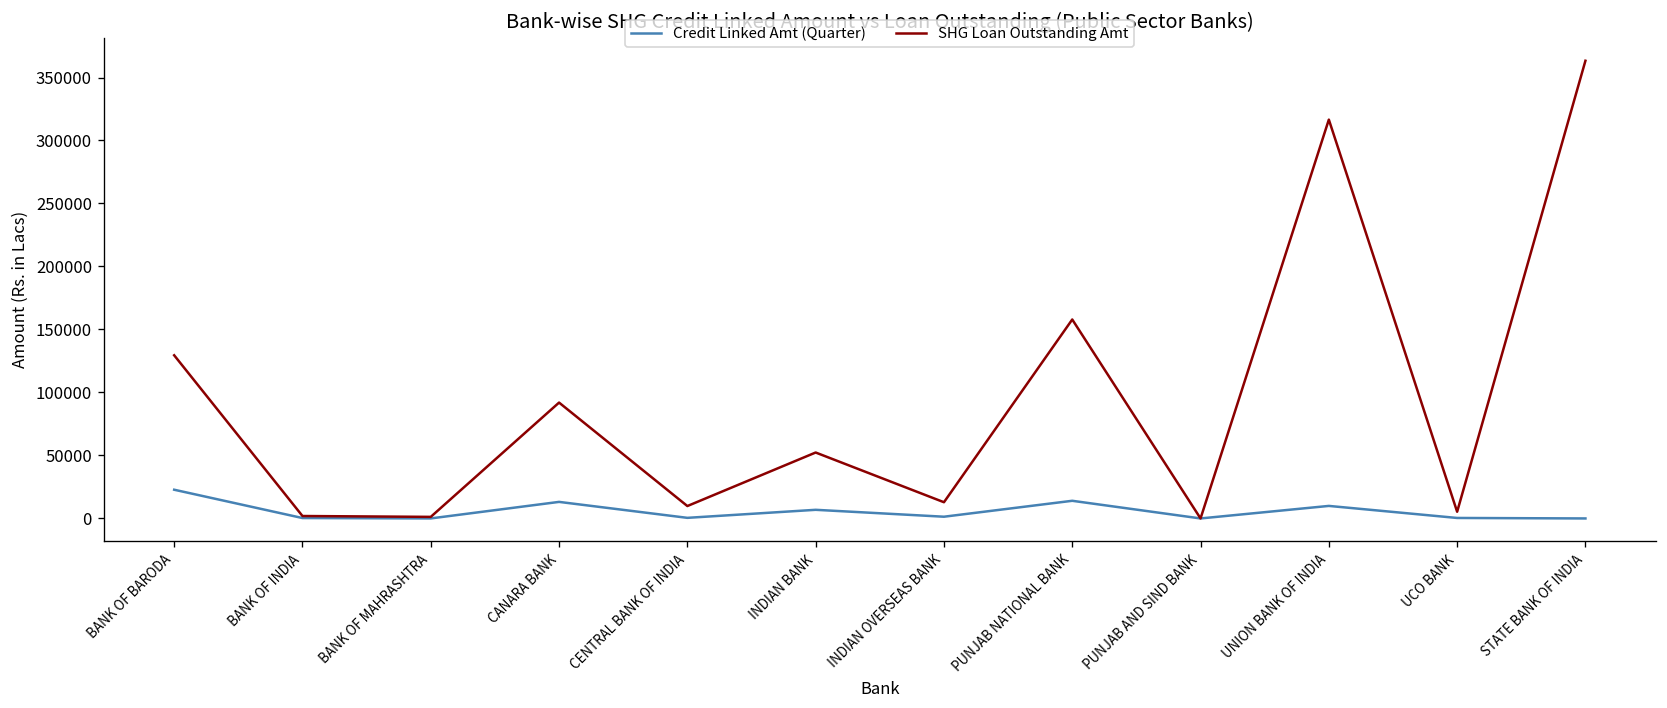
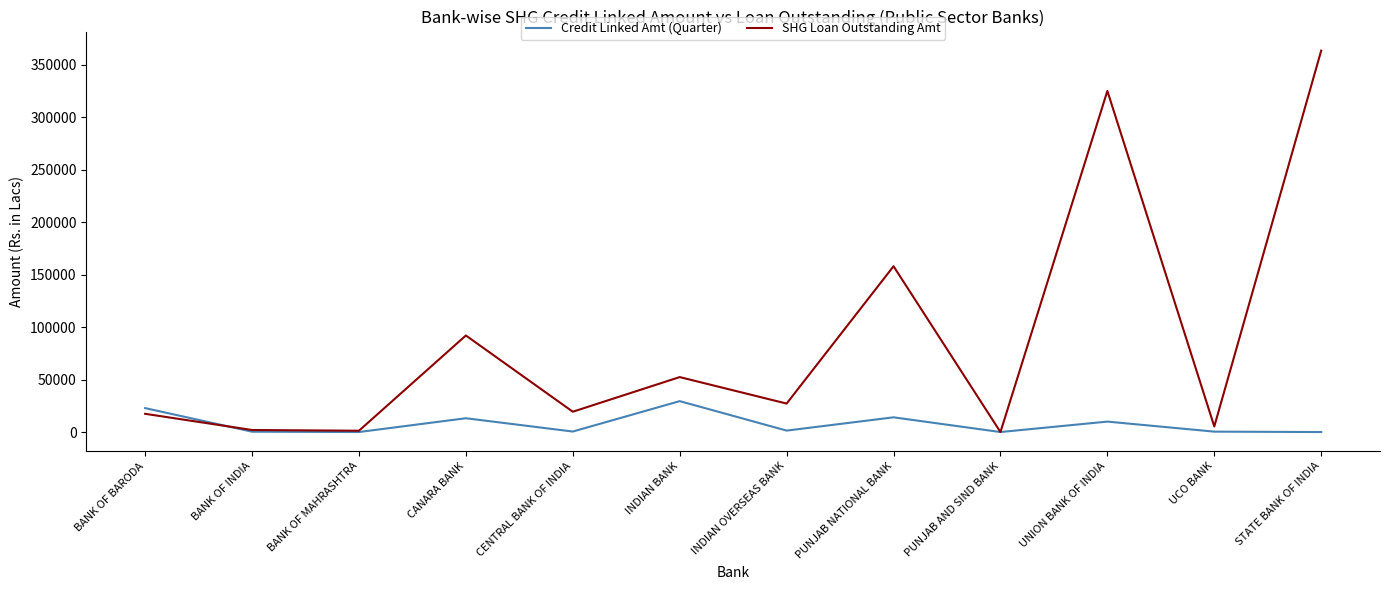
  {
    "Credit Linked Amt (Quarter)": {
      "BANK OF BARODA": 23000,
      "CANARA BANK": 13000,
      "CENTRAL BANK OF INDIA": 0,
-     "INDIAN BANK": 7000,
+     "INDIAN BANK": 29000,
      "INDIAN OVERSEAS BANK": 1000,
      "PUNJAB NATIONAL BANK": 14000,
      "UNION BANK OF INDIA": 10000,
      "UCO BANK": 0,
      "STATE BANK OF INDIA": 0
    },
    "SHG Loan Outstanding Amt": {
-     "BANK OF BARODA": 130000,
+     "BANK OF BARODA": 17000,
      "CANARA BANK": 92000,
-     "CENTRAL BANK OF INDIA": 10000,
+     "CENTRAL BANK OF INDIA": 19000,
      "INDIAN BANK": 52000,
-     "INDIAN OVERSEAS BANK": 13000,
+     "INDIAN OVERSEAS BANK": 27000,
      "PUNJAB NATIONAL BANK": 158000,
-     "UNION BANK OF INDIA": 317000,
+     "UNION BANK OF INDIA": 325000,
      "UCO BANK": 5000,
      "STATE BANK OF INDIA": 363000
    }
  }
